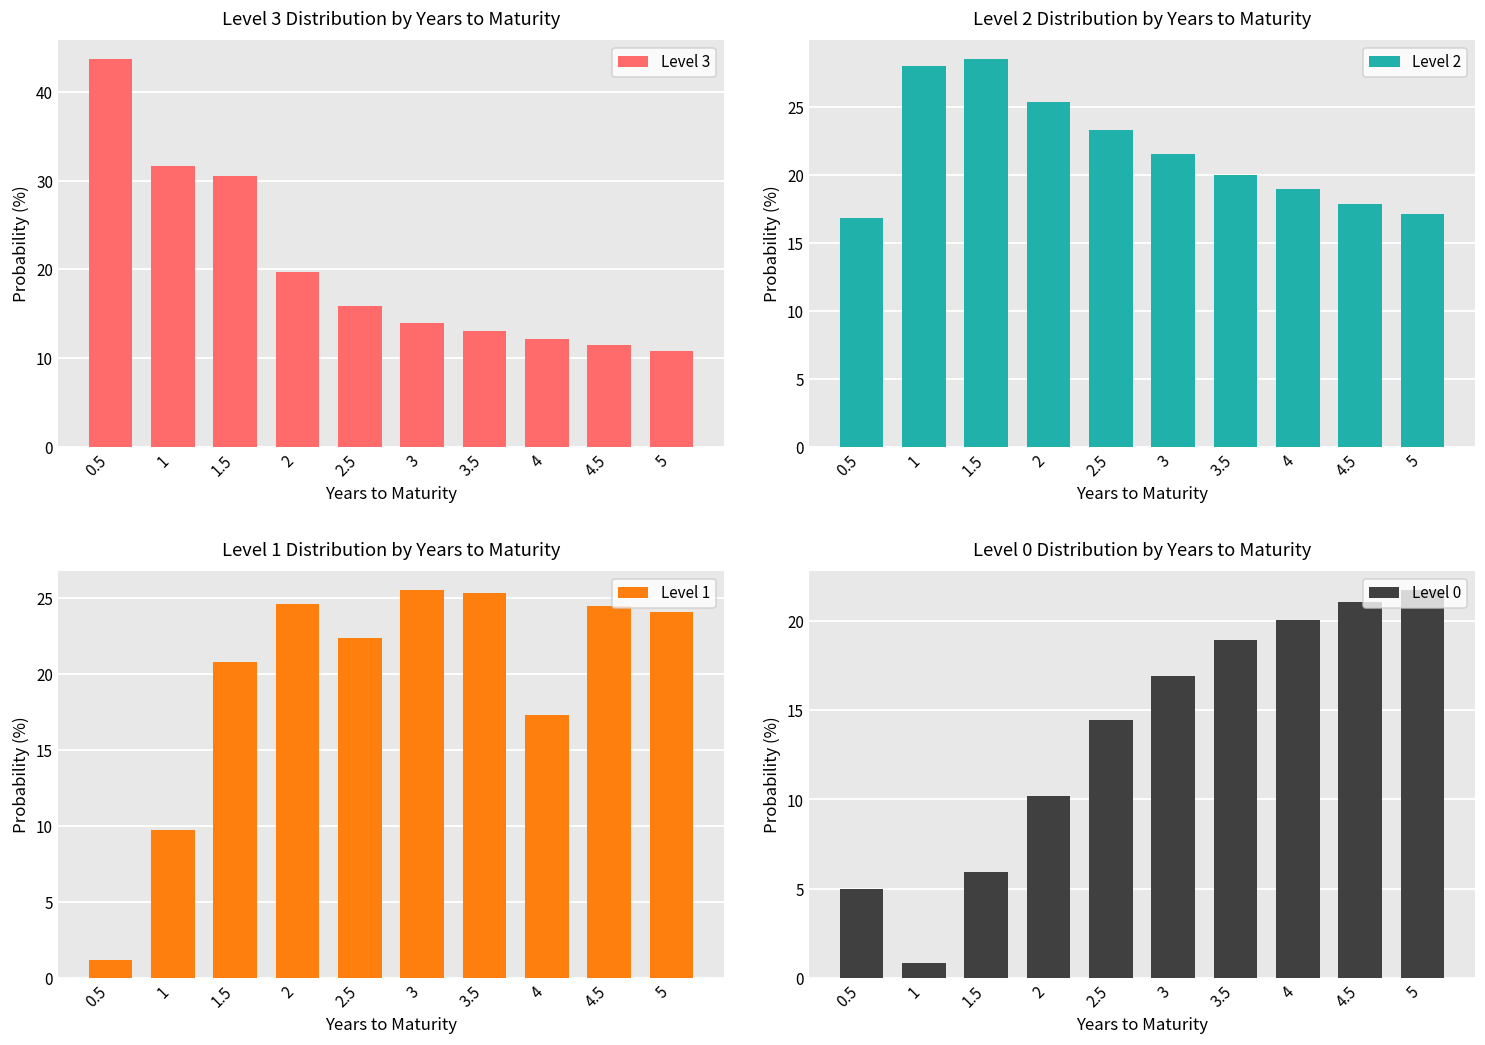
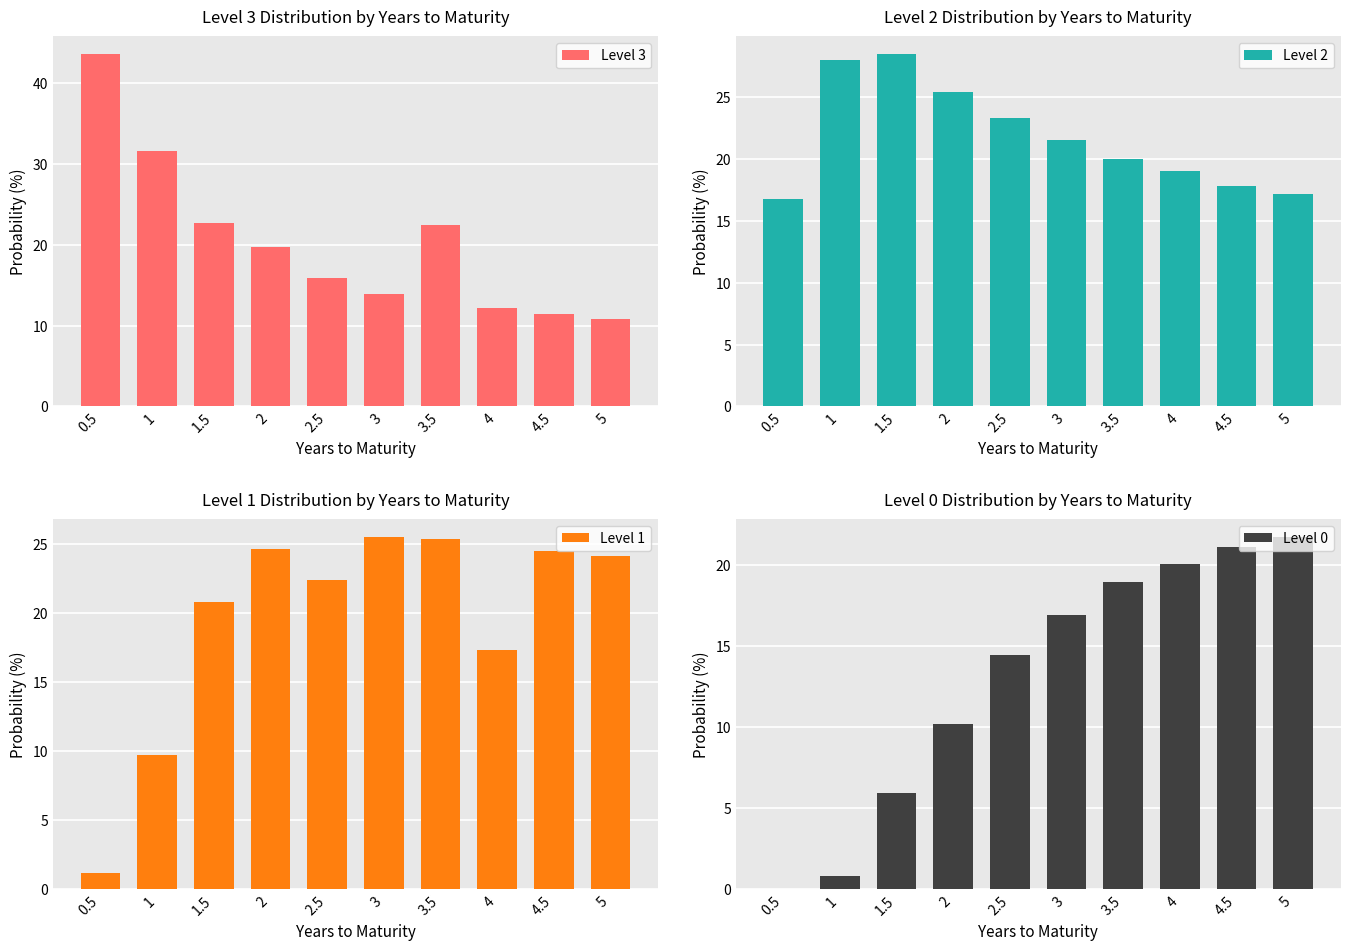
  {
    "Level 3 Distribution by Years to Maturity": {
      "0.5": 44,
      "1": 32,
-     "1.5": 30,
+     "1.5": 23,
      "2": 20,
      "2.5": 16,
      "3": 14,
-     "3.5": 13,
+     "3.5": 23,
      "4": 12,
      "4.5": 11,
      "5": 11
    },
    "Level 2 Distribution by Years to Maturity": {
      "0.5": 16.8,
      "1": 28.0,
      "1.5": 28.5,
      "2": 25.4,
      "2.5": 23.3,
      "3": 21.6,
      "3.5": 20.0,
      "4": 19.0,
      "4.5": 17.9,
      "5": 17.1
    },
    "Level 1 Distribution by Years to Maturity": {
      "0.5": 1.2,
      "1": 9.7,
      "1.5": 20.8,
      "2": 24.6,
      "2.5": 22.4,
      "3": 25.5,
      "3.5": 25.3,
      "4": 17.3,
      "4.5": 24.4,
      "5": 24.1
    },
    "Level 0 Distribution by Years to Maturity": {
-     "0.5": 5.0,
+     "0.5": 0.0,
      "1": 0.8,
      "1.5": 5.9,
      "2": 10.2,
      "2.5": 14.5,
      "3": 16.9,
      "3.5": 18.9,
      "4": 20.0,
      "4.5": 21.1
    }
  }
